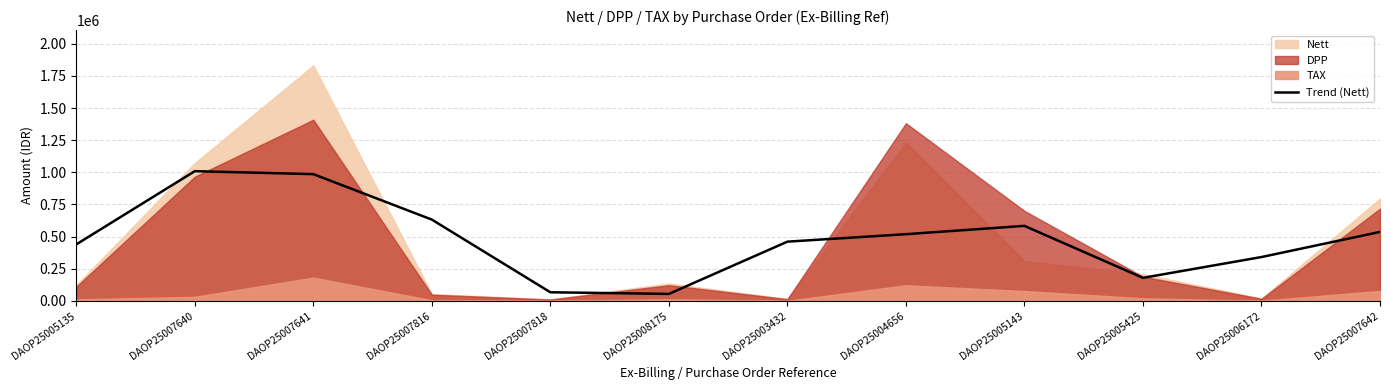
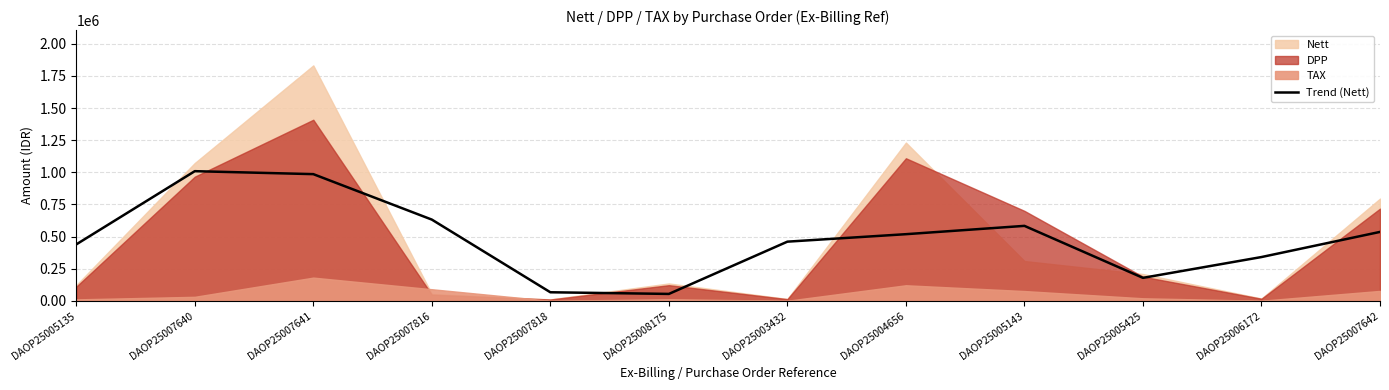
  {
    "Trend (Nett)": {
      "DAOP25005135": 440000,
      "DAOP25007640": 1010000,
      "DAOP25007641": 990000,
      "DAOP25007816": 630000,
      "DAOP25007818": 70000,
      "DAOP25008175": 50000,
      "DAOP25003432": 460000,
      "DAOP25004656": 520000,
      "DAOP25005143": 580000,
      "DAOP25006172": 340000,
      "DAOP25007642": 540000
    },
    "Nett": {
      "DAOP25007640": 1070000,
      "DAOP25007641": 1830000,
      "DAOP25004656": 1230000,
      "DAOP25005143": 310000,
      "DAOP25005425": 210000,
      "DAOP25007642": 800000
    },
    "DPP": {
      "DAOP25007640": 970000,
      "DAOP25007641": 1410000,
-     "DAOP25004656": 1380000,
+     "DAOP25004656": 1110000,
      "DAOP25005143": 700000,
      "DAOP25007642": 720000
    },
    "TAX": {
      "DAOP25007640": 30000,
      "DAOP25007641": 180000,
-     "DAOP25007816": 10000,
+     "DAOP25007816": 90000,
      "DAOP25004656": 120000,
      "DAOP25005143": 80000,
      "DAOP25005425": 20000,
      "DAOP25007642": 80000
    }
  }
